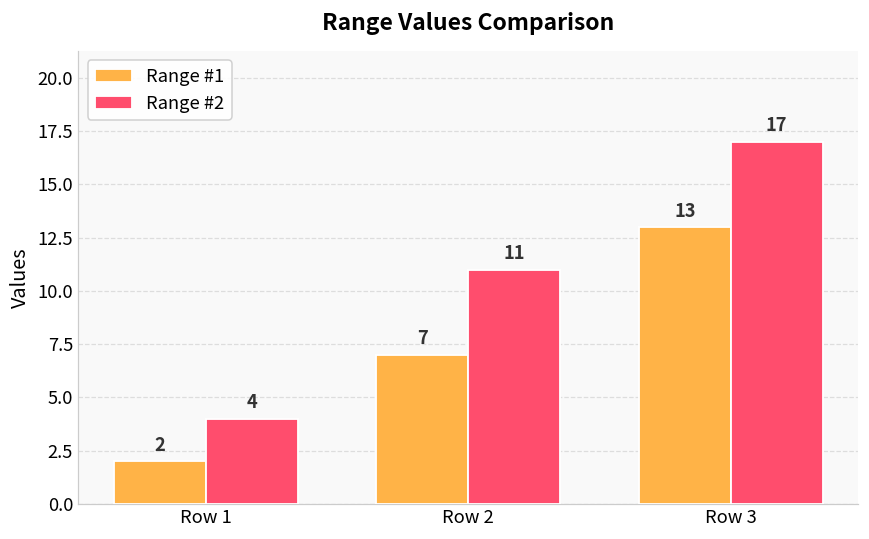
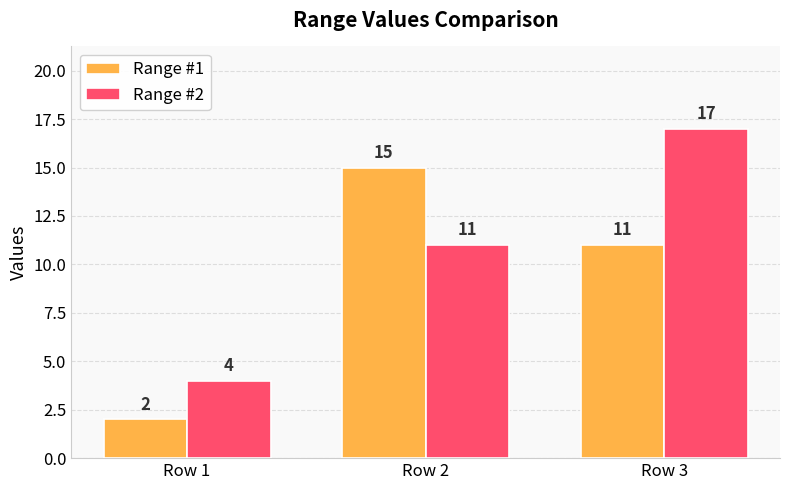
  {
    "Range #1": {
      "Row 1": 2,
-     "Row 2": 7,
-     "Row 3": 13
+     "Row 2": 15,
+     "Row 3": 11
    },
    "Range #2": {
      "Row 1": 4,
      "Row 2": 11,
      "Row 3": 17
    }
  }
